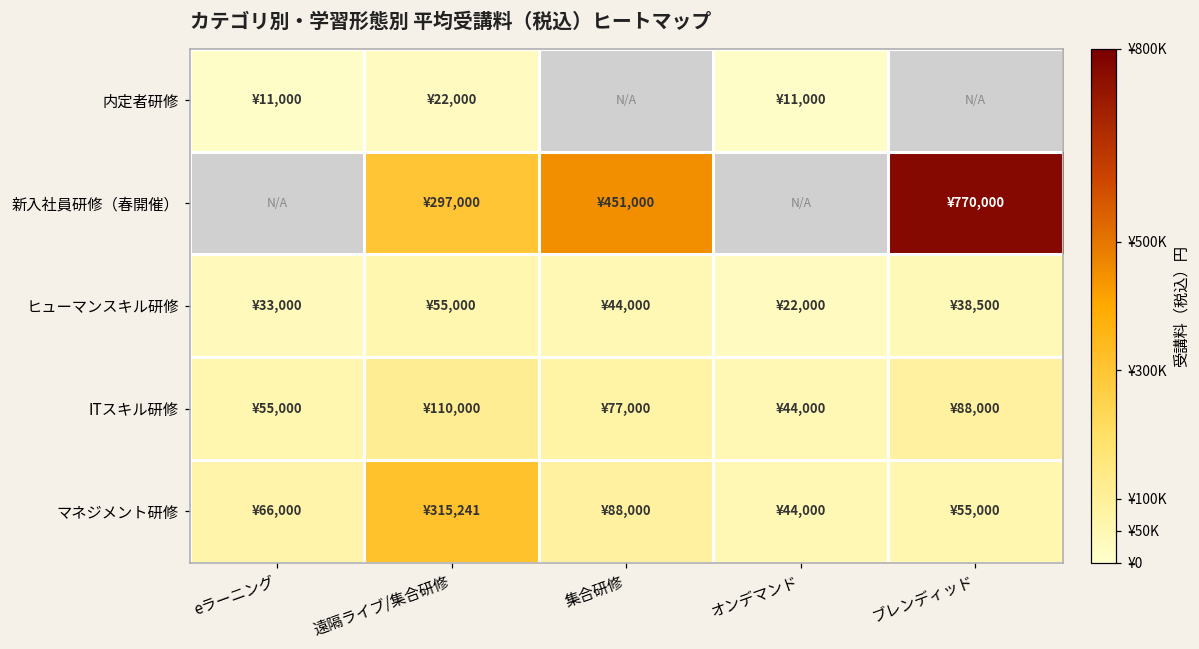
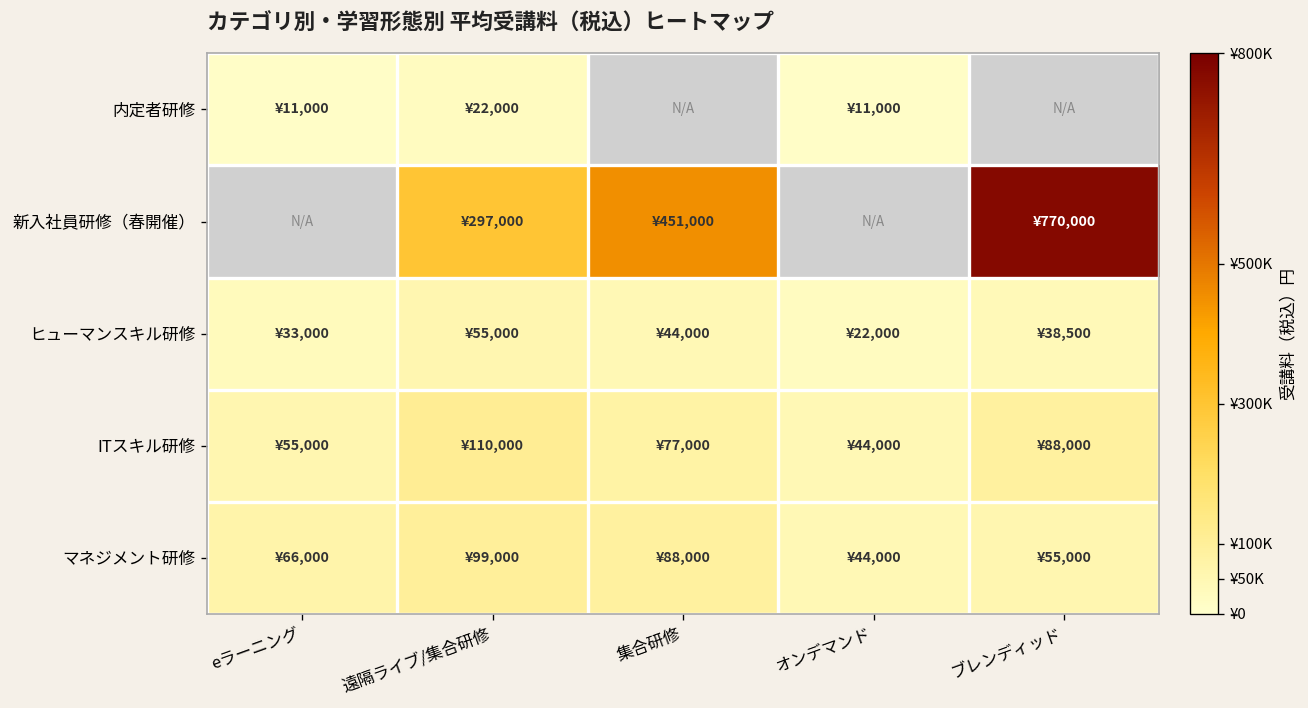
  {
    "内定者研修": {
      "eラーニング": "¥11,000",
      "遠隔ライブ/集合研修": "¥22,000",
      "オンデマンド": "¥11,000"
    },
    "新入社員研修（春開催）": {
      "遠隔ライブ/集合研修": "¥297,000",
      "集合研修": "¥451,000",
      "ブレンディッド": "¥770,000"
    },
    "ヒューマンスキル研修": {
      "eラーニング": "¥33,000",
      "遠隔ライブ/集合研修": "¥55,000",
      "集合研修": "¥44,000",
      "オンデマンド": "¥22,000",
      "ブレンディッド": "¥38,500"
    },
    "ITスキル研修": {
      "eラーニング": "¥55,000",
      "遠隔ライブ/集合研修": "¥110,000",
      "集合研修": "¥77,000",
      "オンデマンド": "¥44,000",
      "ブレンディッド": "¥88,000"
    },
    "マネジメント研修": {
      "eラーニング": "¥66,000",
-     "遠隔ライブ/集合研修": "¥315,241",
+     "遠隔ライブ/集合研修": "¥99,000",
      "集合研修": "¥88,000",
      "オンデマンド": "¥44,000",
      "ブレンディッド": "¥55,000"
    }
  }
